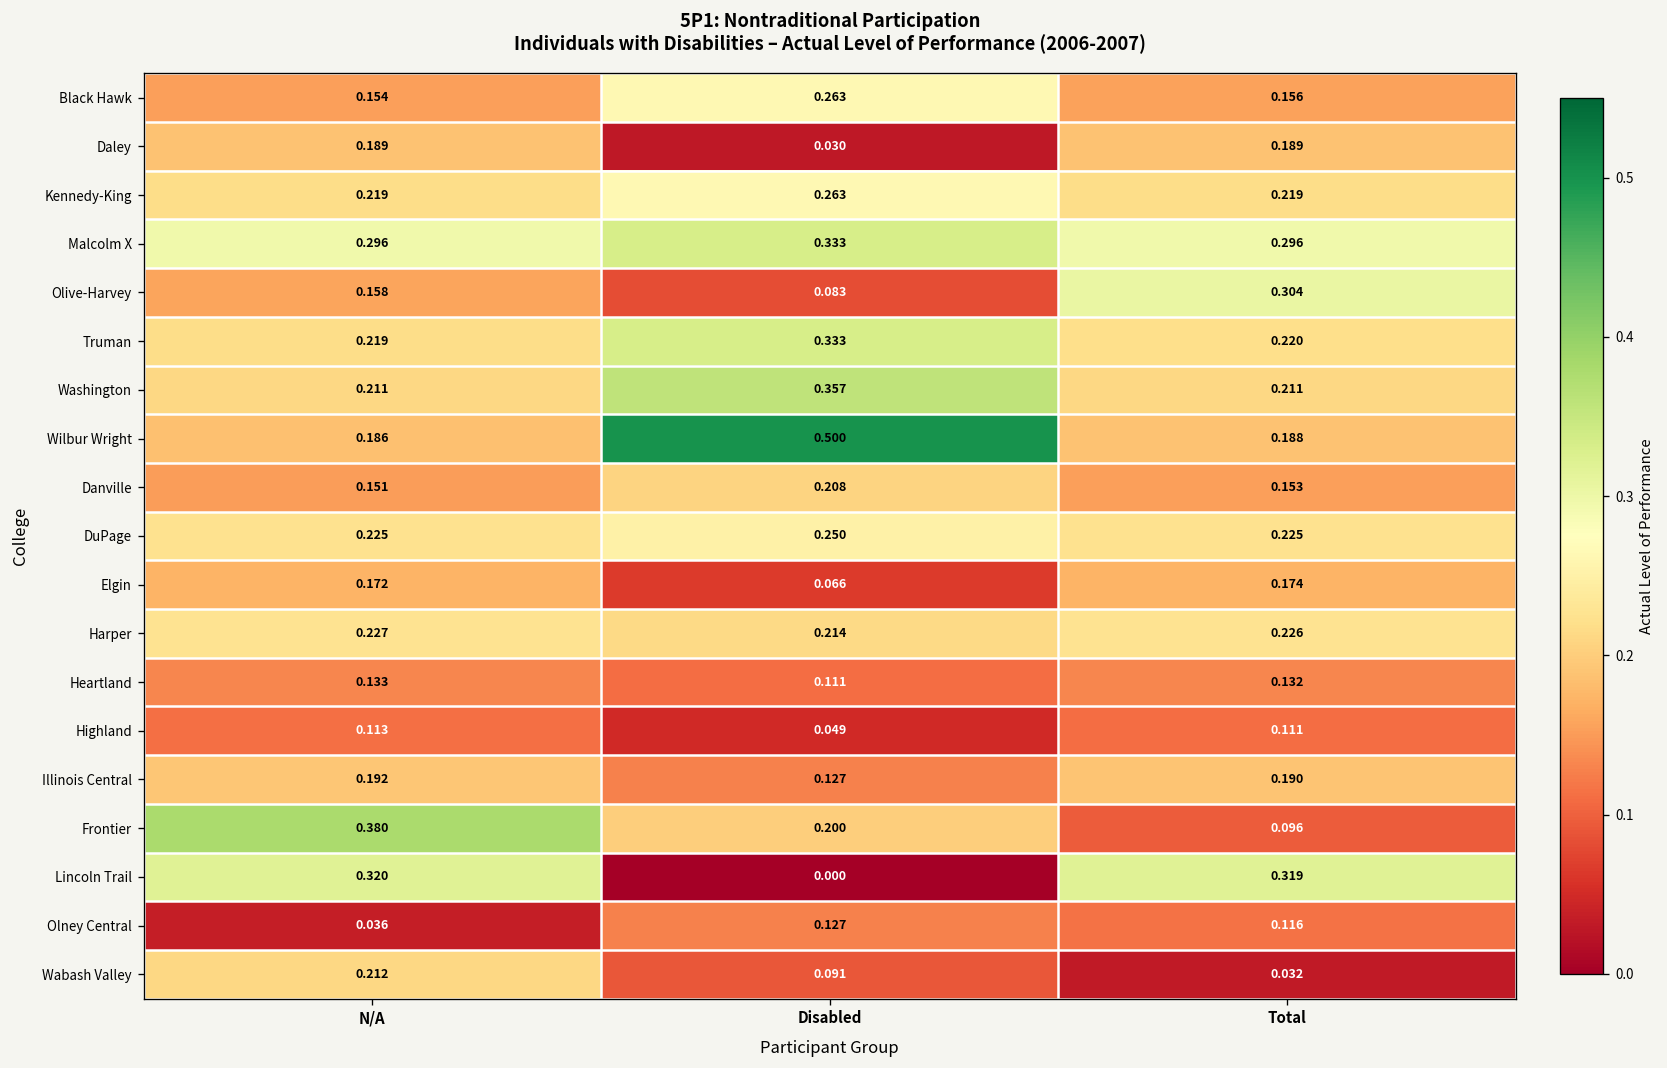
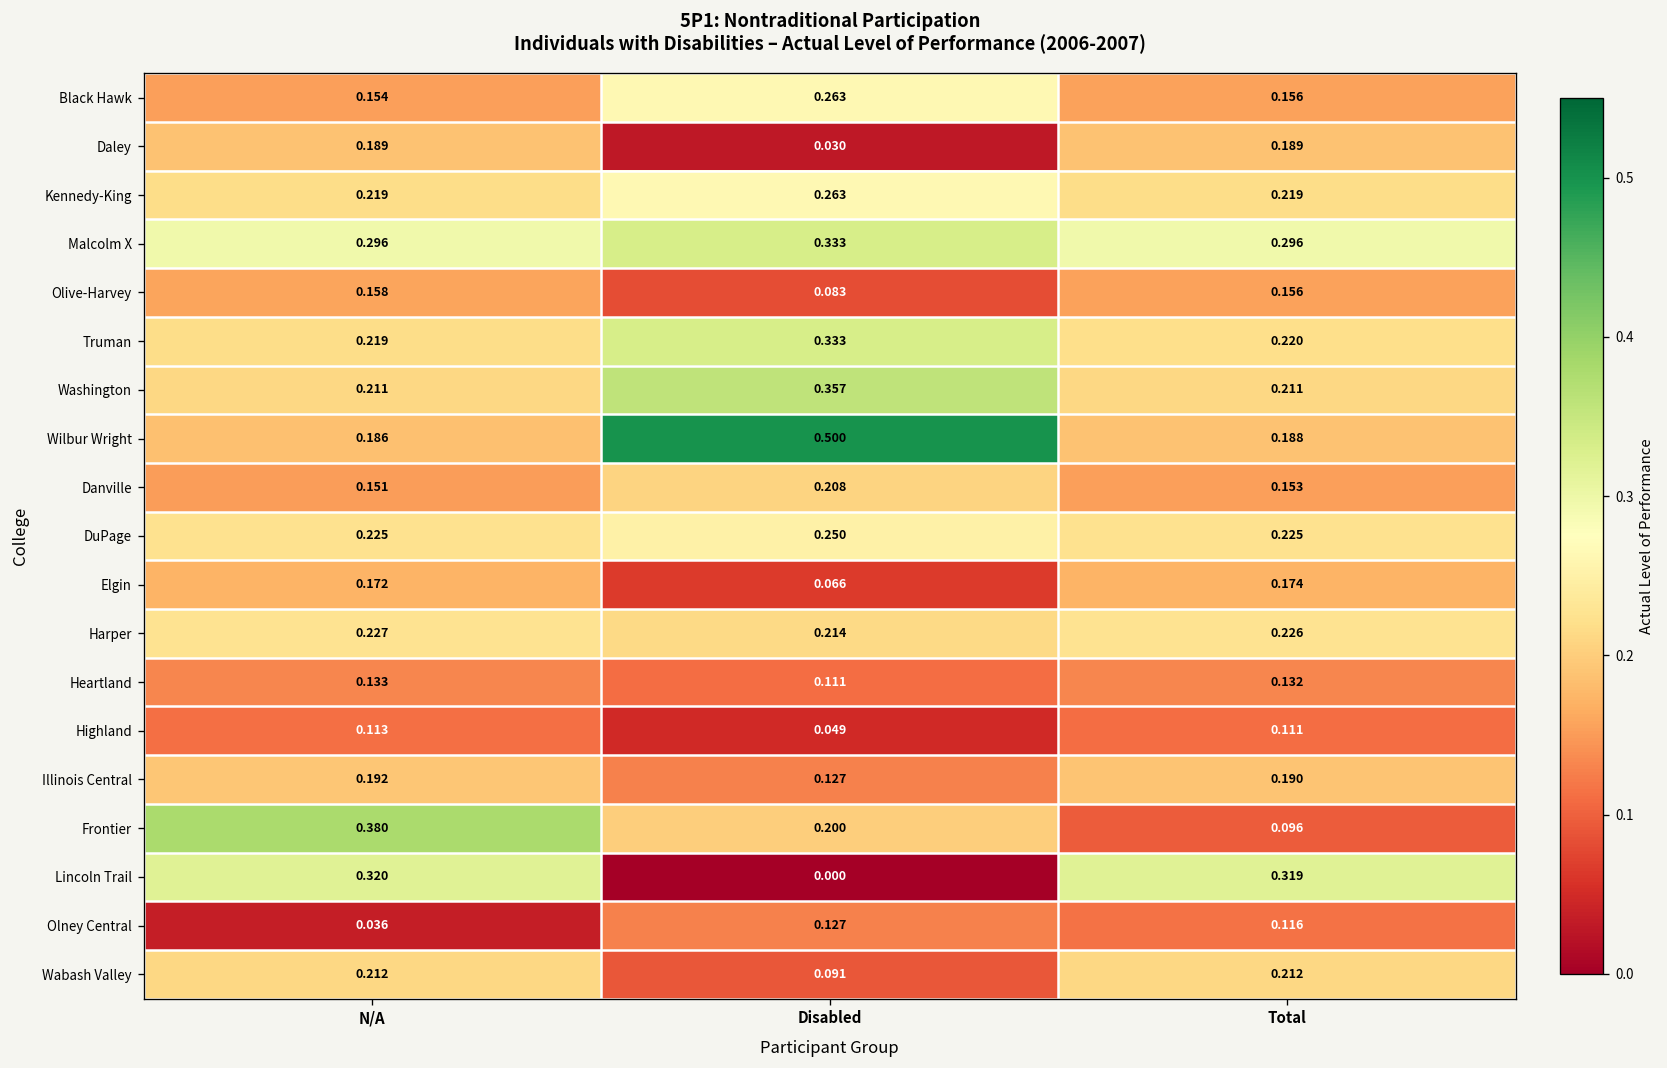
  {
    "Black Hawk": {
      "N/A": 0.154,
      "Disabled": 0.263,
      "Total": 0.156
    },
    "Daley": {
      "N/A": 0.189,
      "Disabled": 0.030,
      "Total": 0.189
    },
    "Kennedy-King": {
      "N/A": 0.219,
      "Disabled": 0.263,
      "Total": 0.219
    },
    "Malcolm X": {
      "N/A": 0.296,
      "Disabled": 0.333,
      "Total": 0.296
    },
    "Olive-Harvey": {
      "N/A": 0.158,
      "Disabled": 0.083,
-     "Total": 0.304
+     "Total": 0.156
    },
    "Truman": {
      "N/A": 0.219,
      "Disabled": 0.333,
      "Total": 0.220
    },
    "Washington": {
      "N/A": 0.211,
      "Disabled": 0.357,
      "Total": 0.211
    },
    "Wilbur Wright": {
      "N/A": 0.186,
      "Disabled": 0.500,
      "Total": 0.188
    },
    "Danville": {
      "N/A": 0.151,
      "Disabled": 0.208,
      "Total": 0.153
    },
    "DuPage": {
      "N/A": 0.225,
      "Disabled": 0.250,
      "Total": 0.225
    },
    "Elgin": {
      "N/A": 0.172,
      "Disabled": 0.066,
      "Total": 0.174
    },
    "Harper": {
      "N/A": 0.227,
      "Disabled": 0.214,
      "Total": 0.226
    },
    "Heartland": {
      "N/A": 0.133,
      "Disabled": 0.111,
      "Total": 0.132
    },
    "Highland": {
      "N/A": 0.113,
      "Disabled": 0.049,
      "Total": 0.111
    },
    "Illinois Central": {
      "N/A": 0.192,
      "Disabled": 0.127,
      "Total": 0.190
    },
    "Frontier": {
      "N/A": 0.380,
      "Disabled": 0.200,
      "Total": 0.096
    },
    "Lincoln Trail": {
      "N/A": 0.320,
      "Disabled": 0.000,
      "Total": 0.319
    },
    "Olney Central": {
      "N/A": 0.036,
      "Disabled": 0.127,
      "Total": 0.116
    },
    "Wabash Valley": {
      "N/A": 0.212,
      "Disabled": 0.091,
-     "Total": 0.032
+     "Total": 0.212
    }
  }
